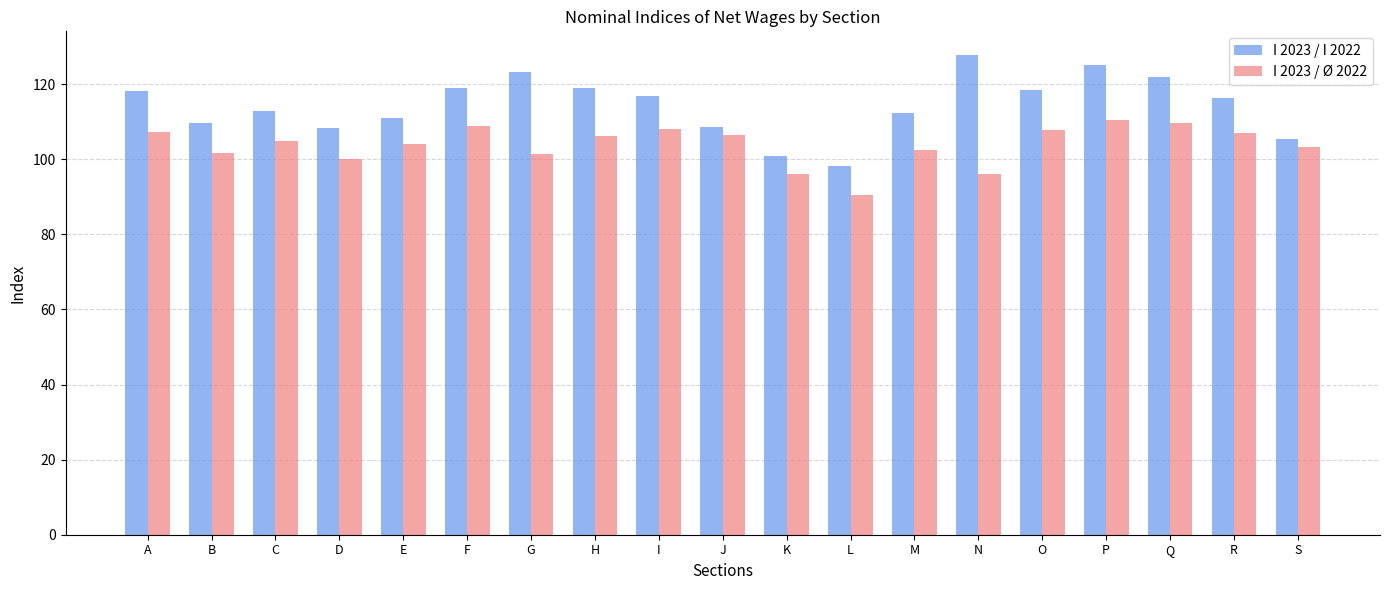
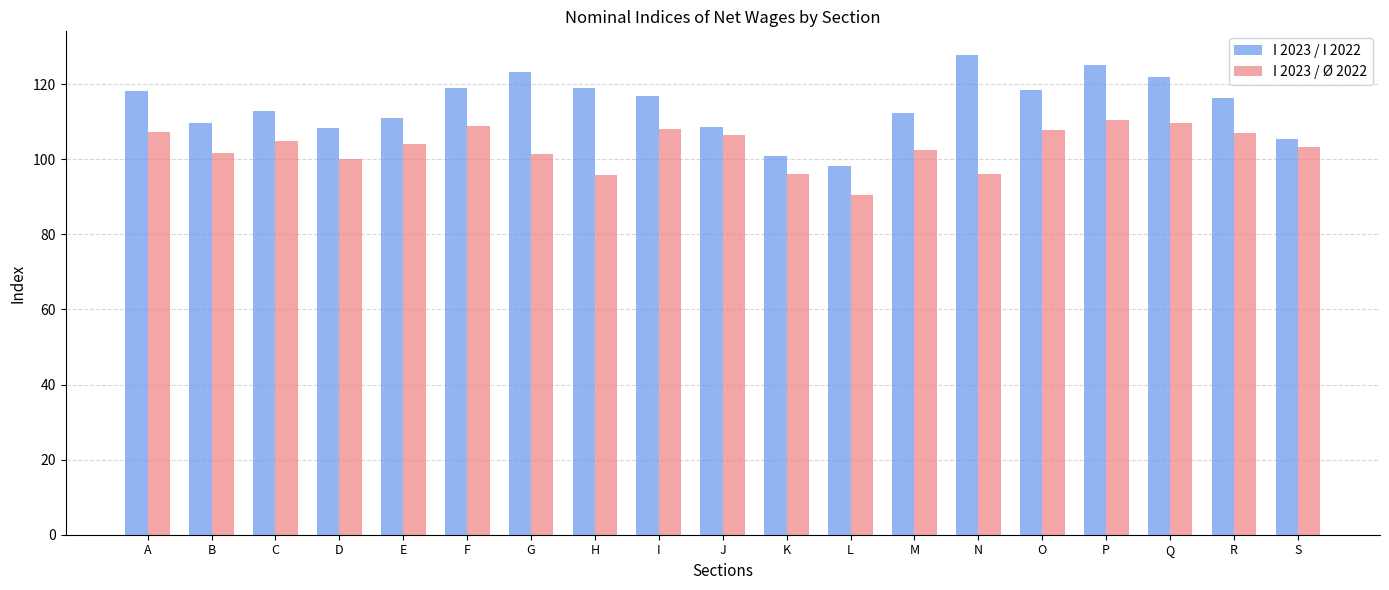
  {
    "I 2023 / I 2022": {
      "A": 118,
      "B": 110,
      "C": 113,
      "D": 108,
      "E": 111,
      "F": 119,
      "G": 123,
      "H": 119,
      "I": 117,
      "J": 109,
      "K": 101,
      "L": 98,
      "M": 112,
      "N": 128,
      "O": 118,
      "P": 125,
      "Q": 122,
      "R": 116,
      "S": 105
    },
    "I 2023 / Ø 2022": {
      "A": 107,
      "B": 102,
      "C": 105,
      "D": 100,
      "E": 104,
      "F": 109,
      "G": 101,
-     "H": 106,
+     "H": 96,
      "I": 108,
      "J": 106,
      "K": 96,
      "L": 90,
      "M": 103,
      "N": 96,
      "O": 108,
      "P": 111,
      "Q": 110,
      "R": 107,
      "S": 103
    }
  }
